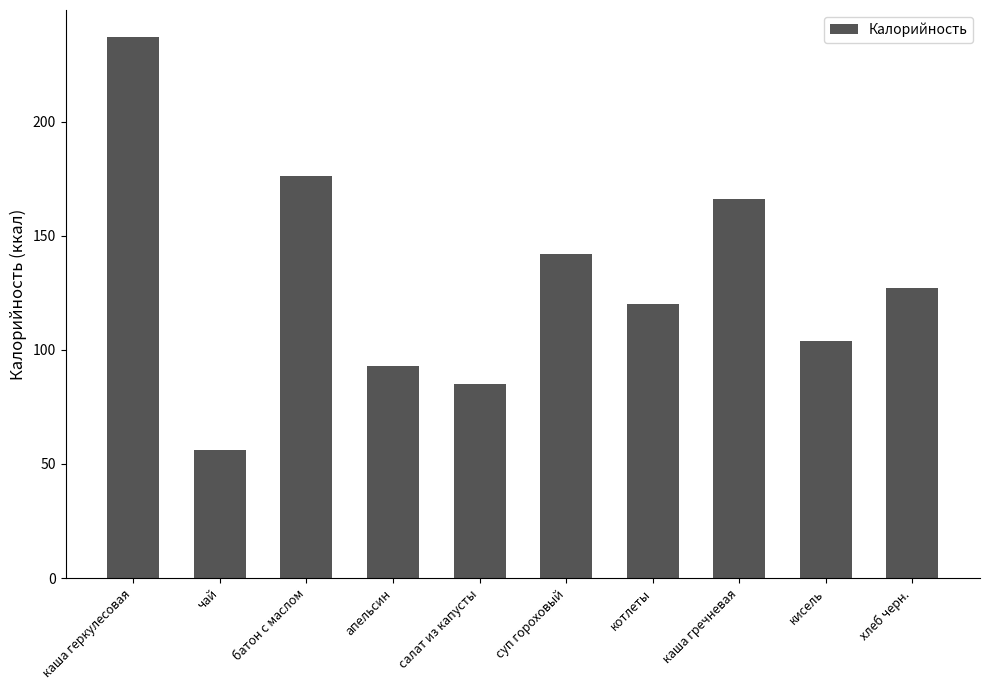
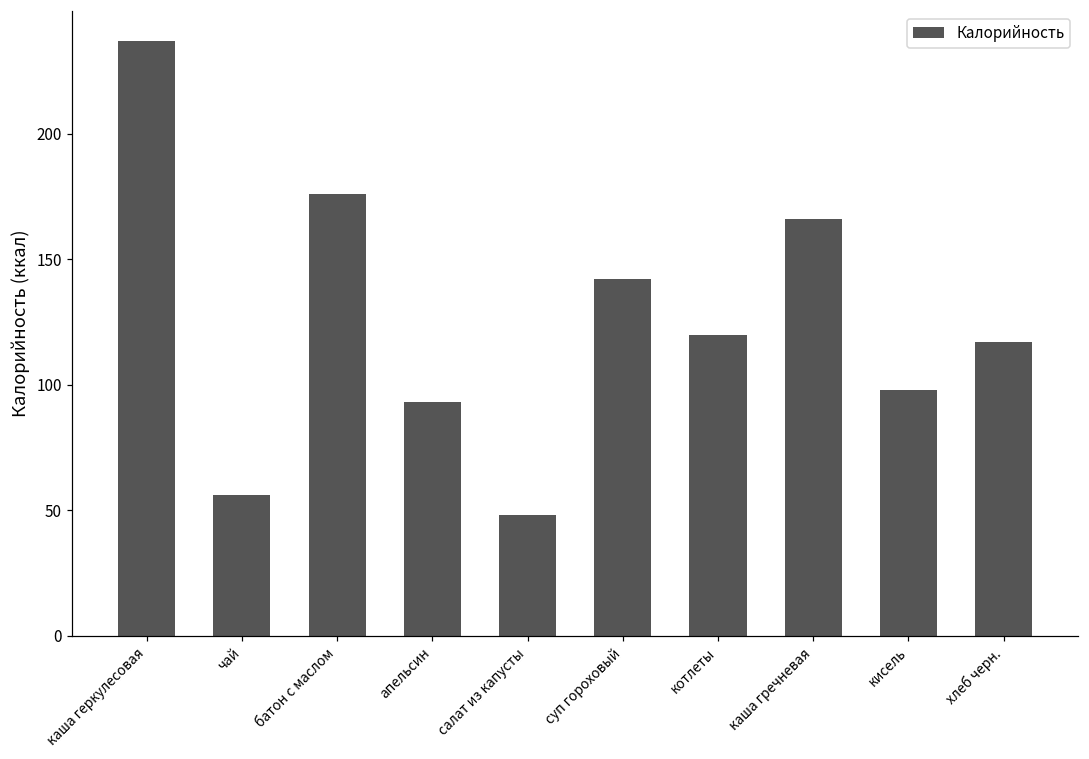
  {
    "каша геркулесовая": 237,
    "чай": 56,
    "батон с маслом": 176,
    "апельсин": 93,
-   "салат из капусты": 85,
+   "салат из капусты": 48,
    "суп гороховый": 142,
    "котлеты": 120,
    "каша гречневая": 166,
-   "кисель": 104,
-   "хлеб черн.": 127
+   "кисель": 98,
+   "хлеб черн.": 117
  }
